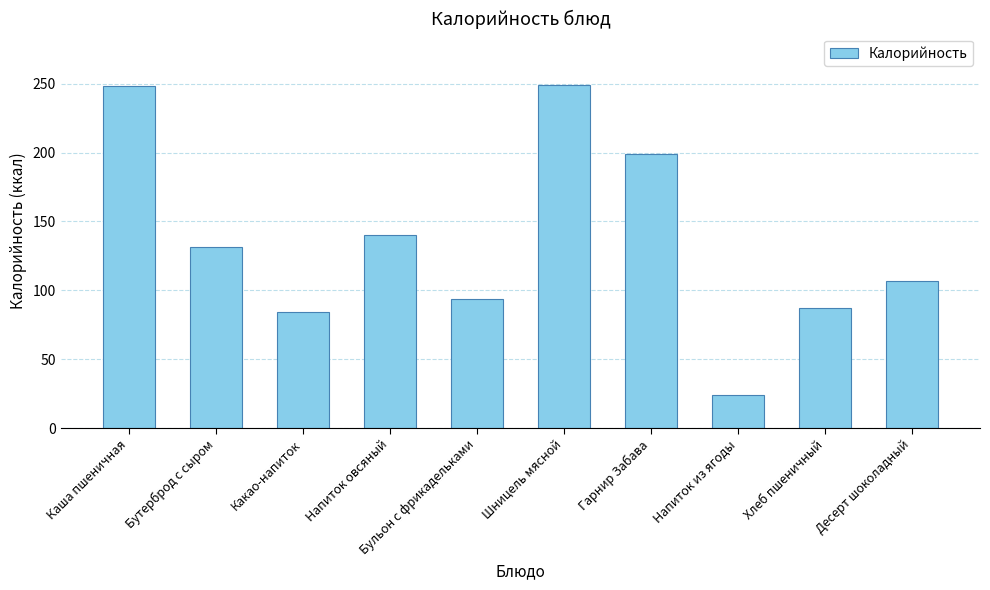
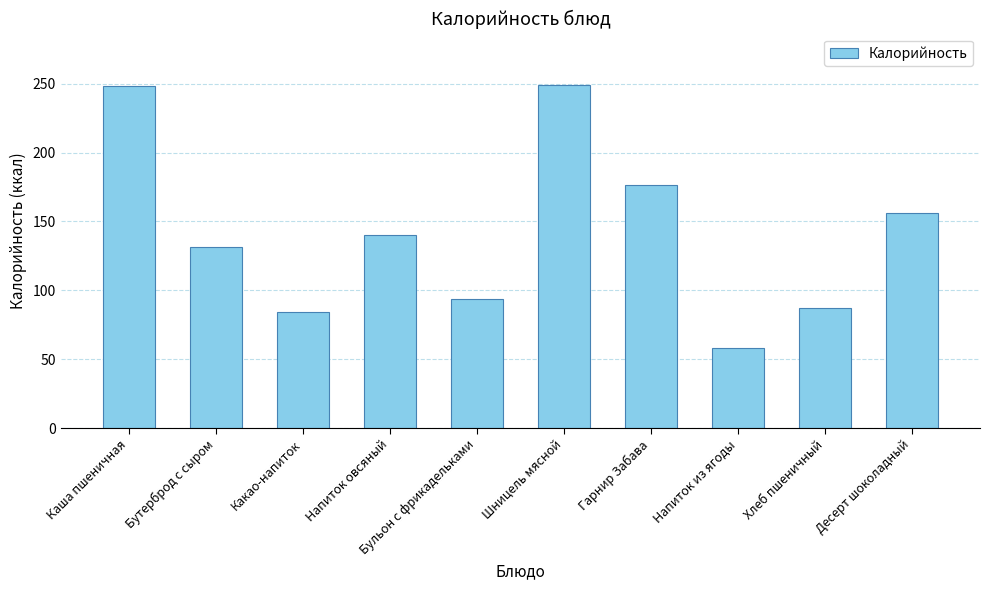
  {
    "Каша пшеничная": 248,
    "Бутерброд с сыром": 131,
    "Какао-напиток": 84,
    "Напиток овсяный": 140,
    "Бульон с фрикадельками": 93,
    "Шницель мясной": 249,
-   "Гарнир Забава": 199,
-   "Напиток из ягоды": 24,
+   "Гарнир Забава": 176,
+   "Напиток из ягоды": 58,
    "Хлеб пшеничный": 87,
-   "Десерт шоколадный": 107
+   "Десерт шоколадный": 156
  }
